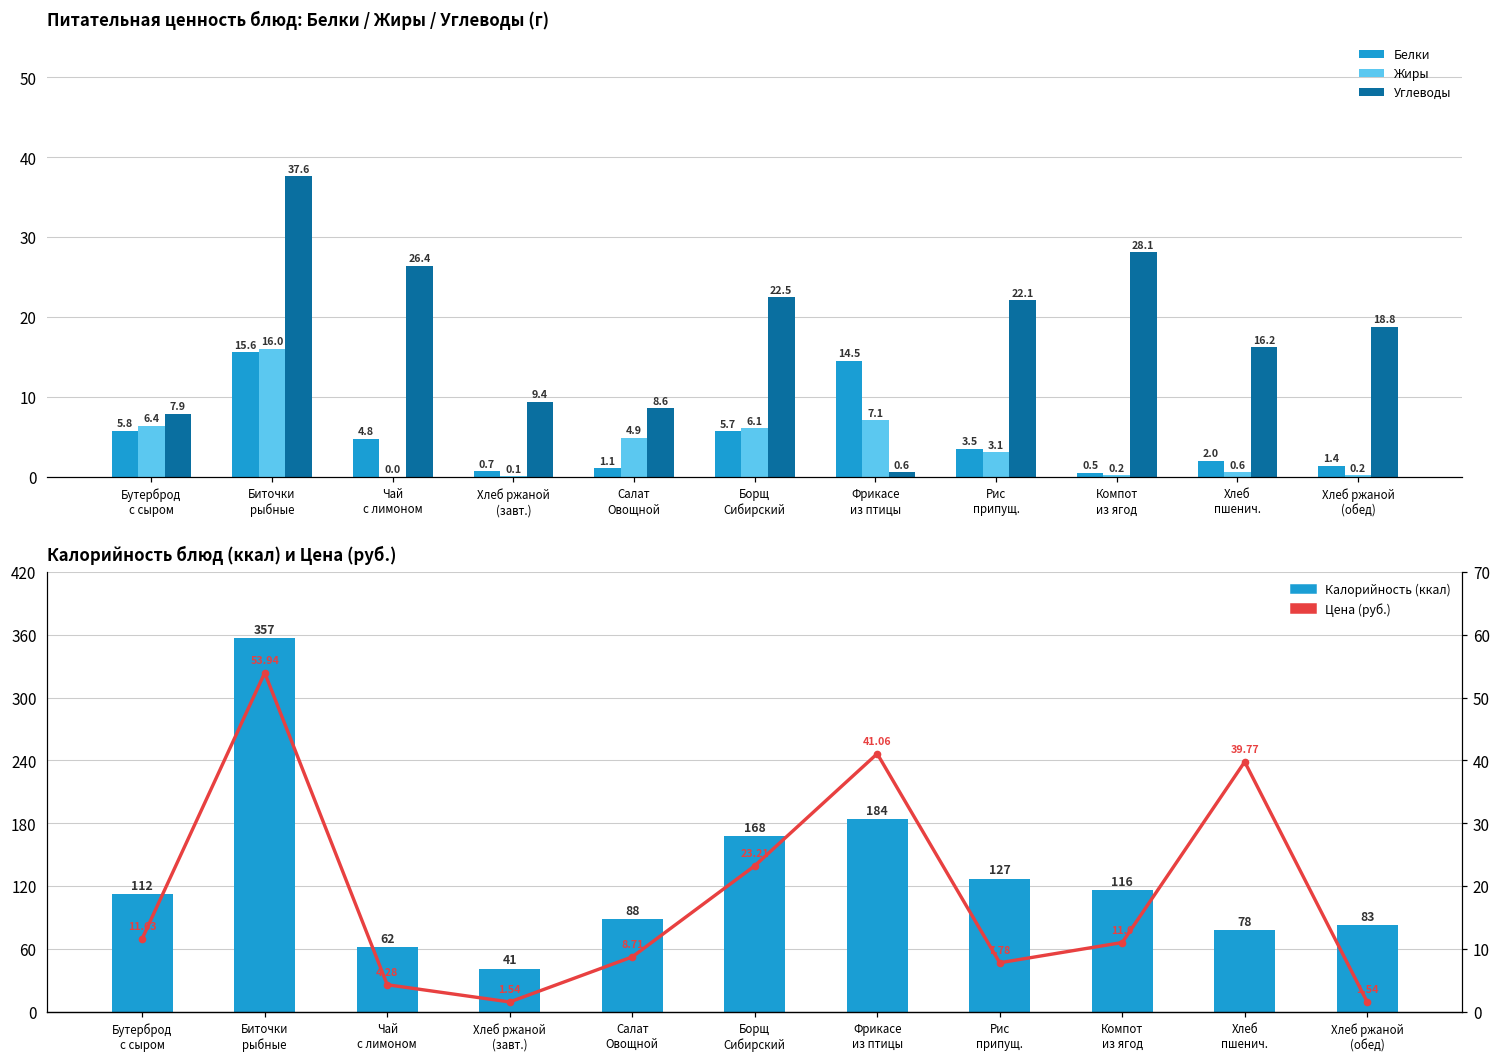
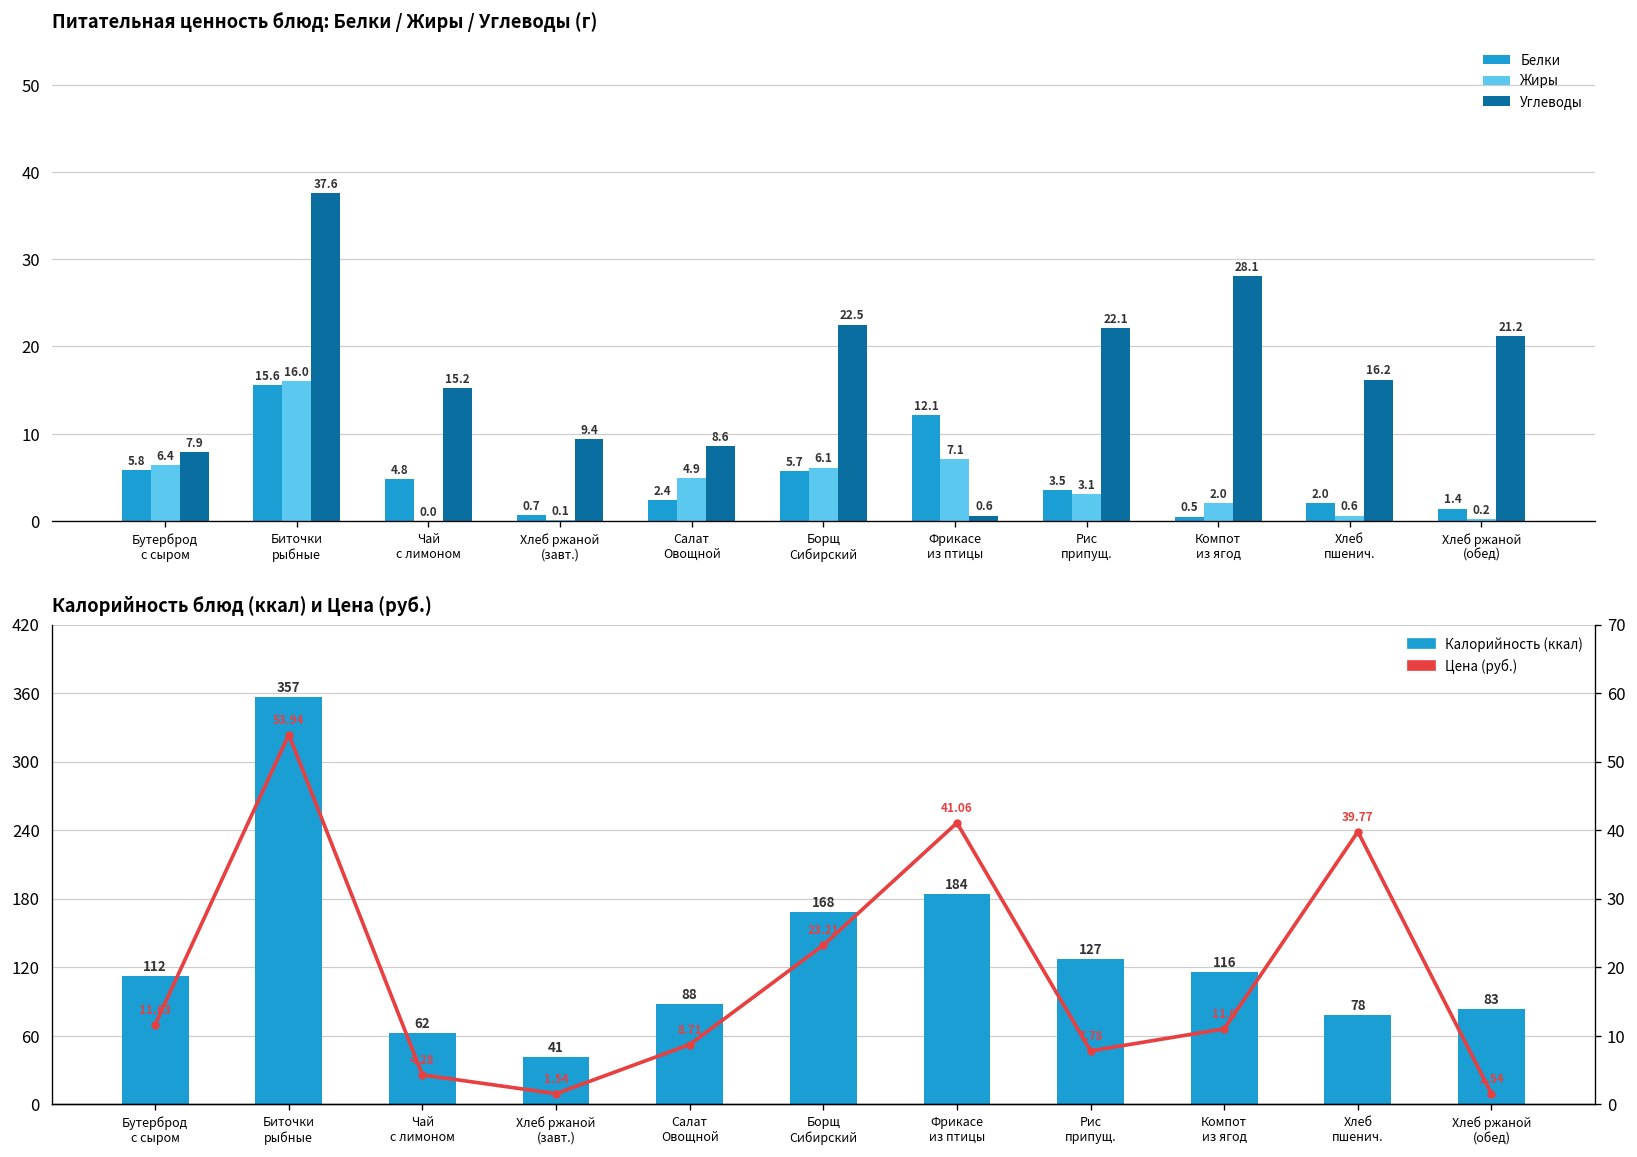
  {
    "Питательная ценность блюд: Белки / Жиры / Углеводы (г)": {
      "Белки": {
        "Бутерброд с сыром": 5.8,
        "Биточки рыбные": 15.6,
        "Чай с лимоном": 4.8,
        "Хлеб ржаной (завт.)": 0.7,
-       "Салат Овощной": 1.1,
+       "Салат Овощной": 2.4,
        "Борщ Сибирский": 5.7,
-       "Фрикасе из птицы": 14.5,
+       "Фрикасе из птицы": 12.1,
        "Рис припущ.": 3.5,
        "Компот из ягод": 0.5,
        "Хлеб пшенич.": 2.0,
        "Хлеб ржаной (обед)": 1.4
      },
      "Жиры": {
        "Бутерброд с сыром": 6.4,
        "Биточки рыбные": 16.0,
        "Чай с лимоном": 0.0,
        "Хлеб ржаной (завт.)": 0.1,
        "Салат Овощной": 4.9,
        "Борщ Сибирский": 6.1,
        "Фрикасе из птицы": 7.1,
        "Рис припущ.": 3.1,
-       "Компот из ягод": 0.2,
+       "Компот из ягод": 2.0,
        "Хлеб пшенич.": 0.6,
        "Хлеб ржаной (обед)": 0.2
      },
      "Углеводы": {
        "Бутерброд с сыром": 7.9,
        "Биточки рыбные": 37.6,
-       "Чай с лимоном": 26.4,
+       "Чай с лимоном": 15.2,
        "Хлеб ржаной (завт.)": 9.4,
        "Салат Овощной": 8.6,
        "Борщ Сибирский": 22.5,
        "Фрикасе из птицы": 0.6,
        "Рис припущ.": 22.1,
        "Компот из ягод": 28.1,
        "Хлеб пшенич.": 16.2,
-       "Хлеб ржаной (обед)": 18.8
+       "Хлеб ржаной (обед)": 21.2
      }
    },
    "Калорийность блюд (ккал) и Цена (руб.)": {
      "Калорийность (ккал)": {
        "Бутерброд с сыром": 112,
        "Биточки рыбные": 357,
        "Чай с лимоном": 62,
        "Хлеб ржаной (завт.)": 41,
        "Салат Овощной": 88,
        "Борщ Сибирский": 168,
        "Фрикасе из птицы": 184,
        "Рис припущ.": 127,
        "Компот из ягод": 116,
        "Хлеб пшенич.": 78,
        "Хлеб ржаной (обед)": 83
      },
      "Цена (руб.)": {
        "Бутерброд с сыром": 11.63,
        "Биточки рыбные": 53.94,
        "Чай с лимоном": 4.28,
        "Хлеб ржаной (завт.)": 1.54,
        "Салат Овощной": 8.71,
        "Борщ Сибирский": 23.21,
        "Фрикасе из птицы": 41.06,
        "Рис припущ.": 7.78,
        "Компот из ягод": 11.0,
        "Хлеб пшенич.": 39.77,
        "Хлеб ржаной (обед)": 1.54
      }
    }
  }
